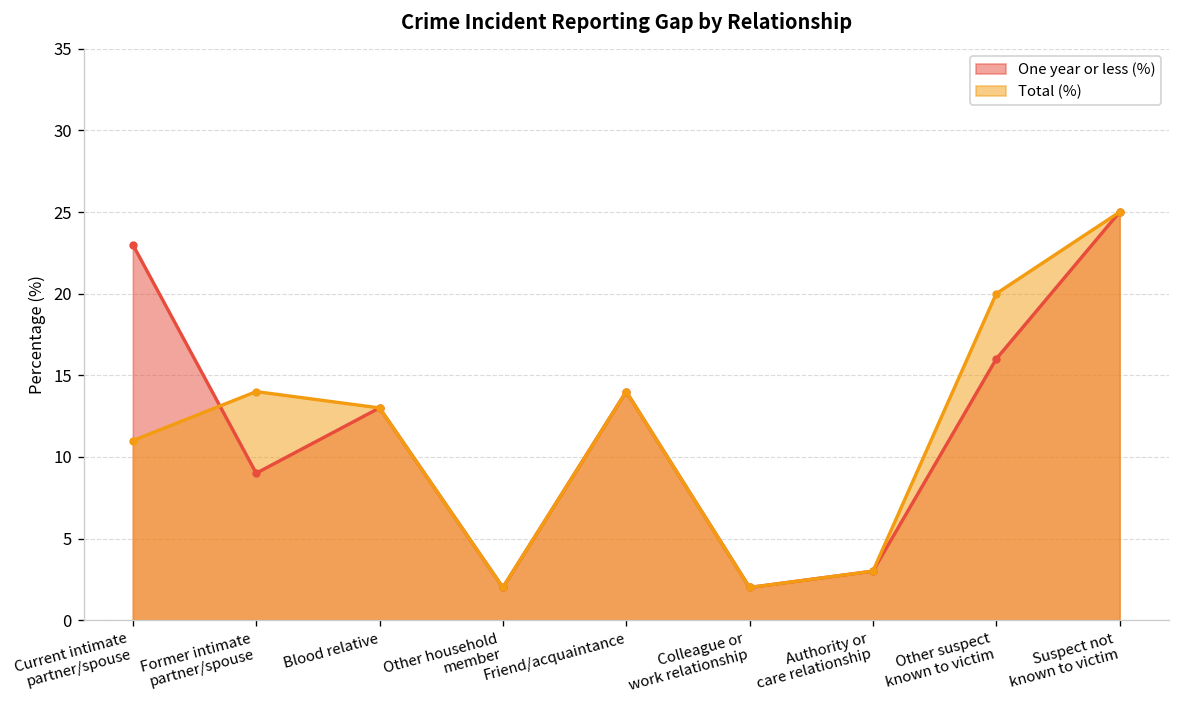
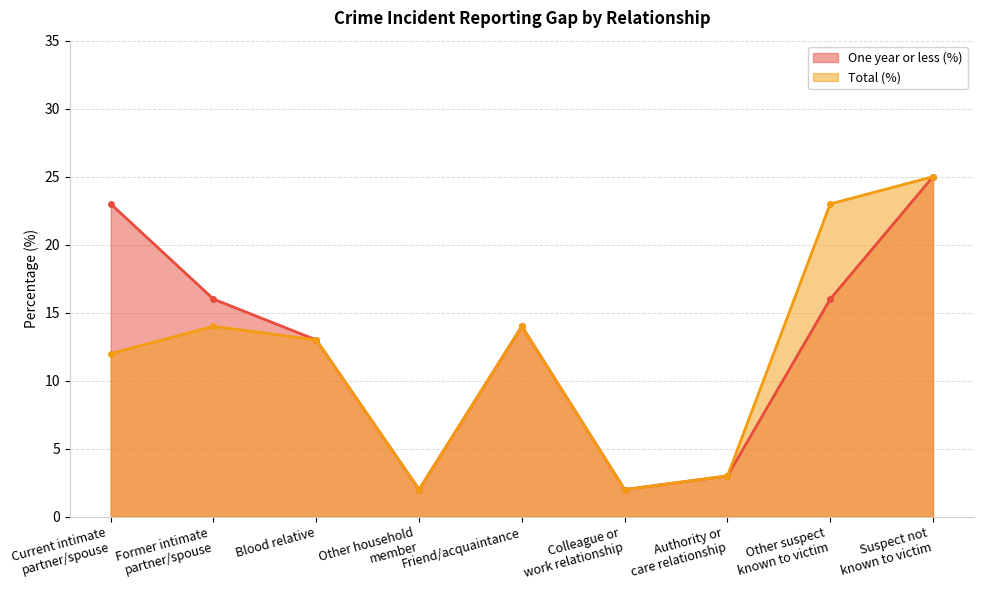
  {
    "One year or less (%)": {
      "Current intimate partner/spouse": 23,
-     "Former intimate partner/spouse": 9,
+     "Former intimate partner/spouse": 16,
      "Other suspect known to victim": 16
    },
    "Total (%)": {
-     "Current intimate partner/spouse": 11,
+     "Current intimate partner/spouse": 12,
      "Former intimate partner/spouse": 14,
-     "Other suspect known to victim": 20
+     "Other suspect known to victim": 23
    }
  }
